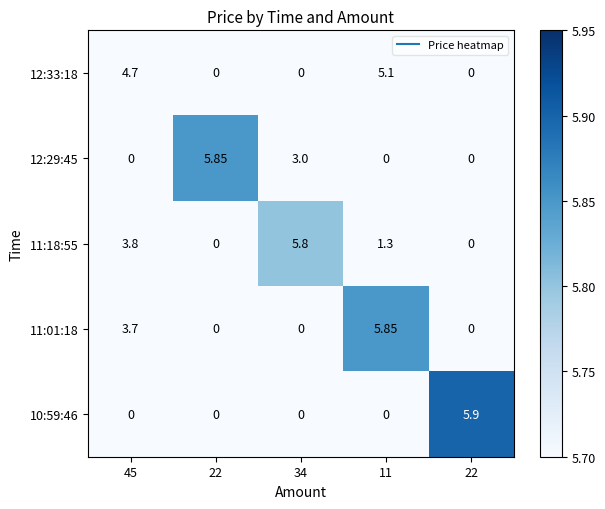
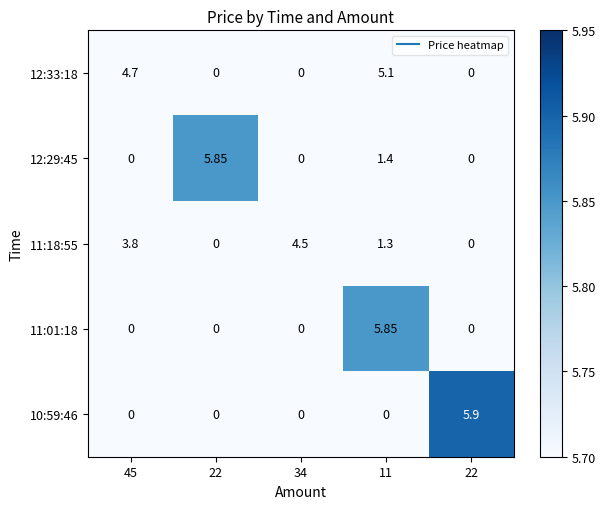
  {
    "12:33:18": {
      "45": 4.7,
      "34": 0,
      "11": 5.1
    },
    "12:29:45": {
      "45": 0,
-     "34": 3.0,
-     "11": 0
+     "34": 0,
+     "11": 1.4
    },
    "11:18:55": {
      "45": 3.8,
-     "34": 5.8,
+     "34": 4.5,
      "11": 1.3
    },
    "11:01:18": {
-     "45": 3.7,
+     "45": 0,
      "34": 0,
      "11": 5.85
    },
    "10:59:46": {
      "45": 0,
      "34": 0,
      "11": 0
    }
  }
